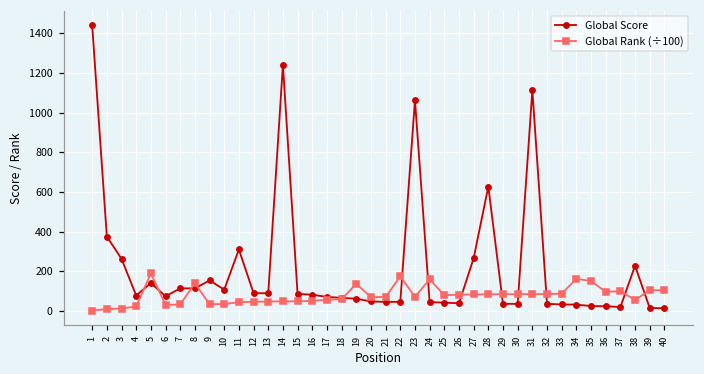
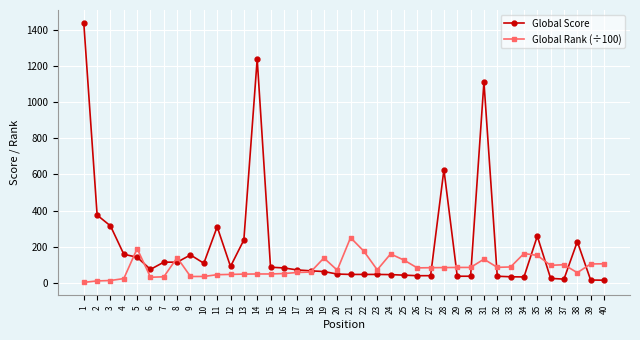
  {
    "Global Score": {
      "1": 1440,
      "2": 380,
-     "3": 260,
-     "4": 80,
+     "3": 320,
+     "4": 160,
      "5": 140,
      "6": 70,
      "7": 110,
      "8": 110,
      "9": 150,
      "10": 110,
      "11": 310,
      "12": 90,
-     "13": 90,
+     "13": 240,
      "14": 1240,
      "15": 90,
      "16": 80,
      "17": 70,
      "19": 60,
      "20": 50,
      "21": 50,
      "22": 50,
-     "23": 1060,
+     "23": 50,
      "24": 50,
      "25": 40,
      "26": 40,
-     "27": 270,
+     "27": 40,
      "28": 630,
      "29": 40,
      "30": 40,
      "31": 1110,
      "32": 40,
      "33": 30,
      "34": 30,
-     "35": 30,
+     "35": 260,
      "36": 20,
      "37": 20,
      "38": 230,
      "39": 20,
      "40": 10
    },
    "Global Rank (÷100)": {
      "1": 0,
      "2": 10,
      "3": 10,
      "4": 20,
      "5": 190,
      "6": 30,
      "7": 30,
      "8": 140,
      "9": 30,
      "10": 30,
      "11": 40,
      "12": 50,
      "13": 50,
      "14": 50,
      "15": 50,
      "16": 50,
      "17": 60,
      "19": 140,
      "20": 70,
-     "21": 70,
+     "21": 250,
      "22": 170,
      "23": 70,
      "24": 160,
-     "25": 80,
+     "25": 130,
      "26": 80,
      "27": 80,
      "28": 80,
      "29": 80,
      "30": 80,
-     "31": 80,
+     "31": 130,
      "32": 90,
      "33": 90,
      "34": 160,
      "35": 150,
      "36": 100,
      "37": 100,
      "38": 60,
      "39": 100,
      "40": 100
    }
  }
